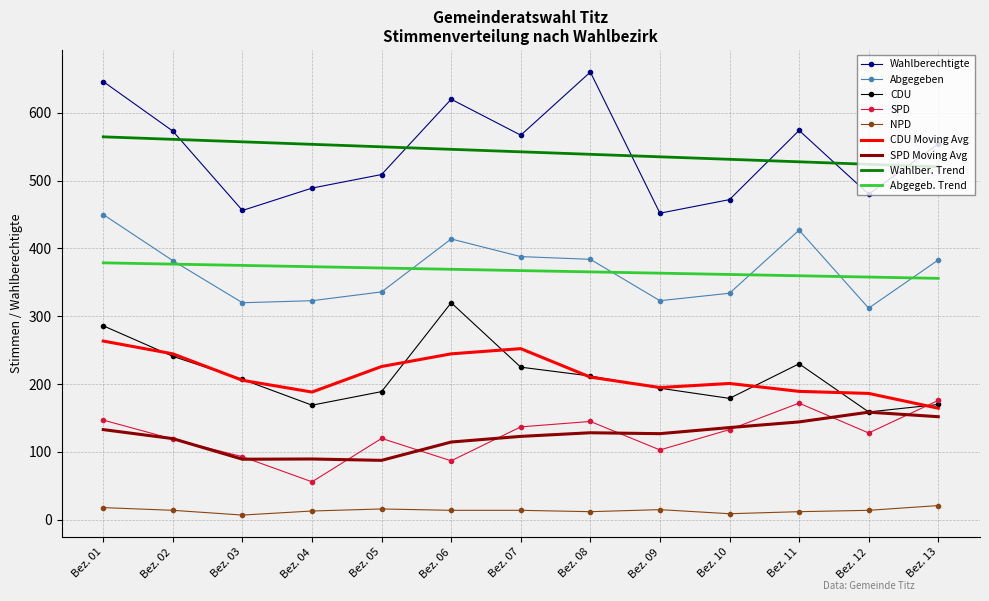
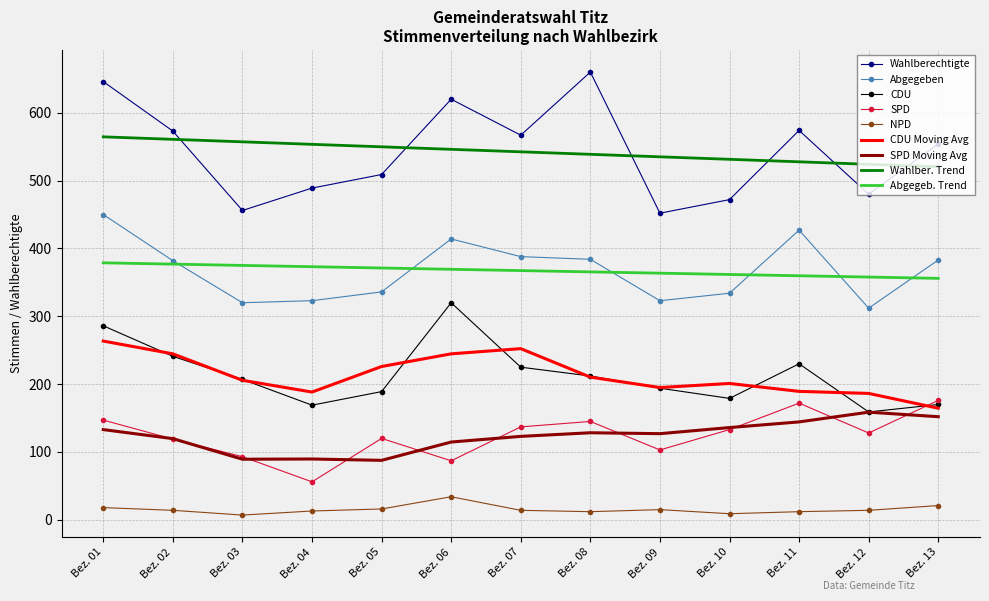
  {
    "Wahlberechtigte": {
      "Bez. 01": 650,
      "Bez. 02": 570,
      "Bez. 03": 460,
      "Bez. 04": 490,
      "Bez. 05": 510,
      "Bez. 06": 620,
      "Bez. 07": 570,
      "Bez. 08": 660,
      "Bez. 09": 450,
      "Bez. 10": 470,
      "Bez. 11": 570
    },
    "Abgegeben": {
      "Bez. 01": 450,
      "Bez. 02": 380,
      "Bez. 03": 320,
      "Bez. 04": 320,
      "Bez. 05": 340,
      "Bez. 06": 410,
      "Bez. 07": 390,
      "Bez. 08": 380,
      "Bez. 09": 320,
      "Bez. 10": 330,
      "Bez. 11": 430,
      "Bez. 12": 310,
      "Bez. 13": 380
    },
    "CDU": {
      "Bez. 01": 290,
      "Bez. 04": 170,
      "Bez. 05": 190,
      "Bez. 06": 320,
      "Bez. 07": 230,
      "Bez. 10": 180,
      "Bez. 11": 230,
      "Bez. 13": 170
    },
    "SPD": {
      "Bez. 01": 150,
      "Bez. 04": 60,
      "Bez. 05": 120,
      "Bez. 06": 90,
      "Bez. 07": 140,
      "Bez. 08": 150,
      "Bez. 09": 100,
      "Bez. 11": 170,
      "Bez. 12": 130,
      "Bez. 13": 180
    },
    "NPD": {
      "Bez. 01": 20,
      "Bez. 02": 10,
      "Bez. 03": 10,
      "Bez. 04": 10,
      "Bez. 05": 20,
-     "Bez. 06": 10,
+     "Bez. 06": 30,
      "Bez. 07": 10,
      "Bez. 08": 10,
      "Bez. 09": 20,
      "Bez. 10": 10,
      "Bez. 11": 10,
      "Bez. 12": 10,
      "Bez. 13": 20
    },
    "CDU Moving Avg": {
      "Bez. 01": 260,
      "Bez. 04": 190,
      "Bez. 05": 230,
      "Bez. 06": 240,
      "Bez. 07": 250,
      "Bez. 10": 200,
      "Bez. 11": 190,
      "Bez. 12": 190,
      "Bez. 13": 160
    },
    "SPD Moving Avg": {
      "Bez. 01": 130,
      "Bez. 04": 90,
      "Bez. 05": 90,
      "Bez. 06": 110,
      "Bez. 07": 120,
      "Bez. 08": 130,
      "Bez. 09": 130,
      "Bez. 11": 140,
      "Bez. 13": 150
    },
    "Wahlber. Trend": {
      "Bez. 01": 560,
      "Bez. 02": 560,
      "Bez. 03": 560,
      "Bez. 04": 550,
      "Bez. 05": 550,
      "Bez. 06": 550,
      "Bez. 07": 540,
      "Bez. 08": 540,
      "Bez. 09": 540,
      "Bez. 10": 530,
      "Bez. 11": 530
    },
    "Abgegeb. Trend": {
      "Bez. 01": 380,
      "Bez. 02": 380,
      "Bez. 03": 380,
      "Bez. 04": 370,
      "Bez. 05": 370,
      "Bez. 06": 370,
      "Bez. 07": 370,
      "Bez. 08": 370,
      "Bez. 09": 360,
      "Bez. 10": 360,
      "Bez. 11": 360,
      "Bez. 12": 360,
      "Bez. 13": 360
    }
  }
